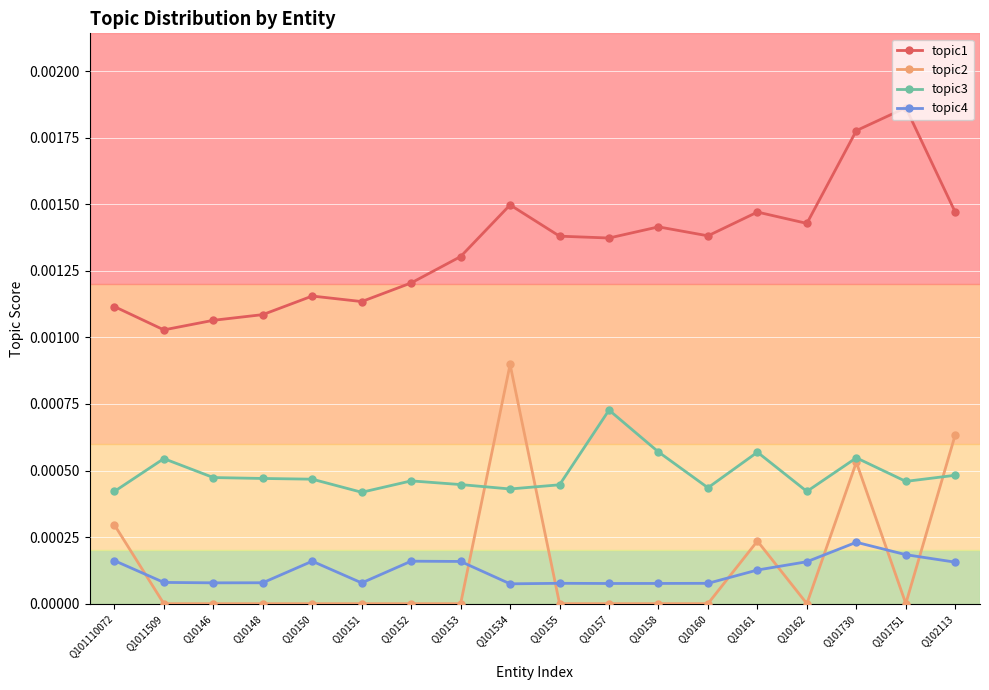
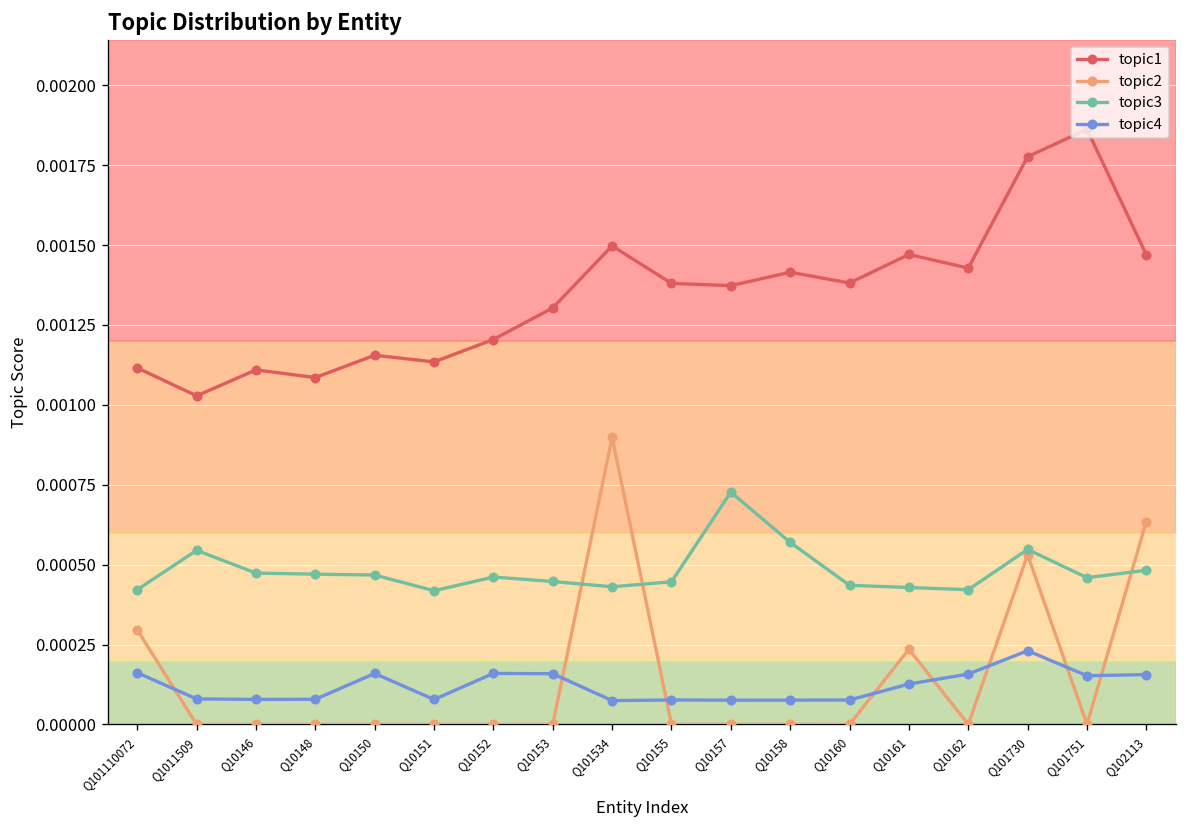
  {
    "topic1": {
      "Q101110072": 0.00112,
      "Q1011509": 0.00103,
-     "Q10146": 0.00106,
+     "Q10146": 0.00111,
      "Q10148": 0.00109,
      "Q10150": 0.00116,
      "Q10151": 0.00113,
      "Q10152": 0.00120,
      "Q10153": 0.00130,
      "Q101534": 0.00150,
      "Q10155": 0.00138,
      "Q10157": 0.00137,
      "Q10158": 0.00141,
      "Q10160": 0.00138,
      "Q10161": 0.00147,
      "Q10162": 0.00143,
      "Q101730": 0.00178,
      "Q102113": 0.00147
    },
    "topic2": {
      "Q101110072": 0.00030,
      "Q1011509": 0.00000,
      "Q10146": 0.00000,
      "Q10148": 0.00000,
      "Q10150": 0.00000,
      "Q10151": 0.00000,
      "Q10152": 0.00000,
      "Q10153": 0.00000,
      "Q101534": 0.00090,
      "Q10155": 0.00000,
      "Q10157": 0.00000,
      "Q10158": 0.00000,
      "Q10160": 0.00000,
      "Q10161": 0.00024,
      "Q10162": 0.00000,
      "Q101730": 0.00053,
      "Q101751": 0.00000,
      "Q102113": 0.00063
    },
    "topic3": {
      "Q101110072": 0.00042,
      "Q1011509": 0.00054,
      "Q10146": 0.00047,
      "Q10148": 0.00047,
      "Q10150": 0.00047,
      "Q10151": 0.00042,
      "Q10152": 0.00046,
      "Q10153": 0.00045,
      "Q101534": 0.00043,
      "Q10155": 0.00045,
      "Q10157": 0.00073,
      "Q10158": 0.00057,
      "Q10160": 0.00044,
-     "Q10161": 0.00057,
+     "Q10161": 0.00043,
      "Q10162": 0.00042,
      "Q101730": 0.00055,
      "Q101751": 0.00046,
      "Q102113": 0.00048
    },
    "topic4": {
      "Q101110072": 0.00016,
      "Q1011509": 0.00008,
      "Q10146": 0.00008,
      "Q10148": 0.00008,
      "Q10150": 0.00016,
      "Q10151": 0.00008,
      "Q10152": 0.00016,
      "Q10153": 0.00016,
      "Q101534": 0.00007,
      "Q10155": 0.00008,
      "Q10157": 0.00008,
      "Q10158": 0.00008,
      "Q10160": 0.00008,
      "Q10161": 0.00013,
      "Q10162": 0.00016,
      "Q101730": 0.00023,
-     "Q101751": 0.00018,
+     "Q101751": 0.00015,
      "Q102113": 0.00016
    }
  }
